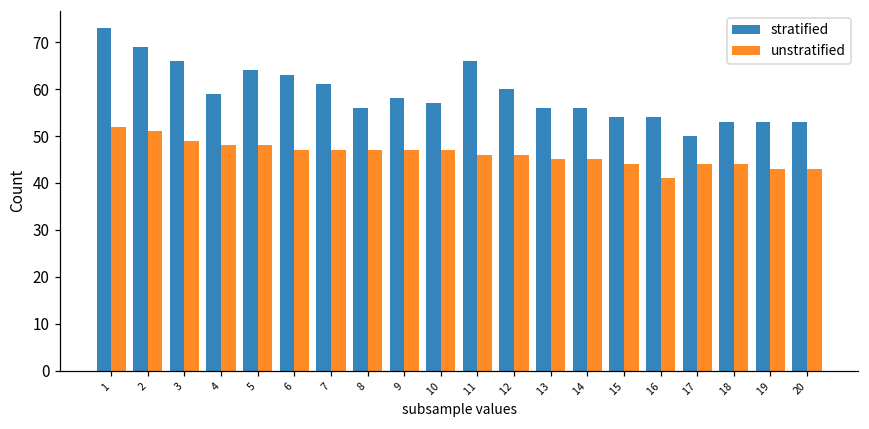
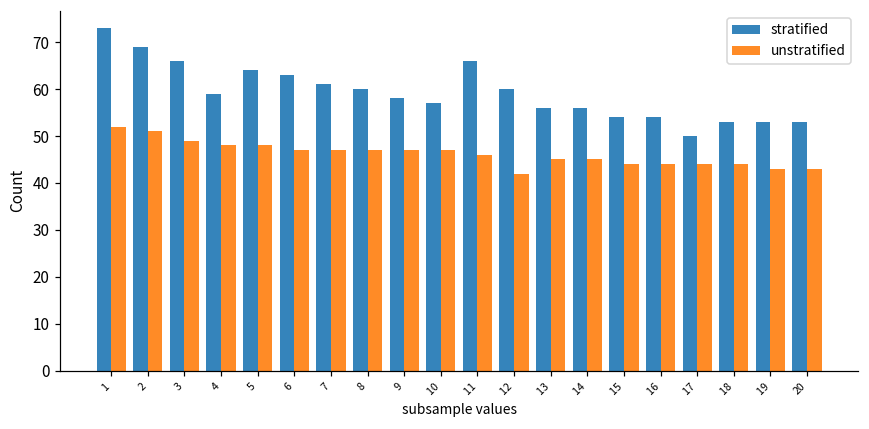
  {
    "stratified": {
      "1": 73,
      "2": 69,
      "3": 66,
      "4": 59,
      "5": 64,
      "6": 63,
      "7": 61,
-     "8": 56,
+     "8": 60,
      "9": 58,
      "10": 57,
      "11": 66,
      "12": 60,
      "13": 56,
      "14": 56,
      "15": 54,
      "16": 54,
      "17": 50,
      "18": 53,
      "19": 53,
      "20": 53
    },
    "unstratified": {
      "1": 52,
      "2": 51,
      "3": 49,
      "4": 48,
      "5": 48,
      "6": 47,
      "7": 47,
      "8": 47,
      "9": 47,
      "10": 47,
      "11": 46,
-     "12": 46,
+     "12": 42,
      "13": 45,
      "14": 45,
      "15": 44,
-     "16": 41,
+     "16": 44,
      "17": 44,
      "18": 44,
      "19": 43,
      "20": 43
    }
  }
